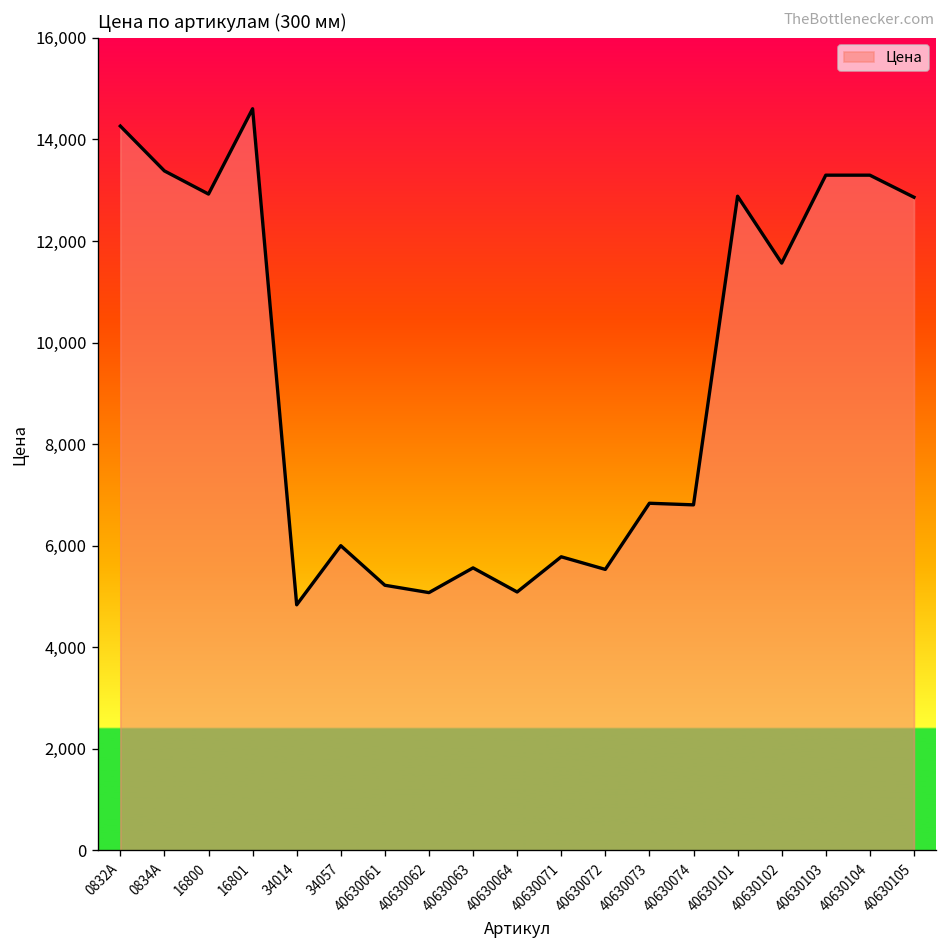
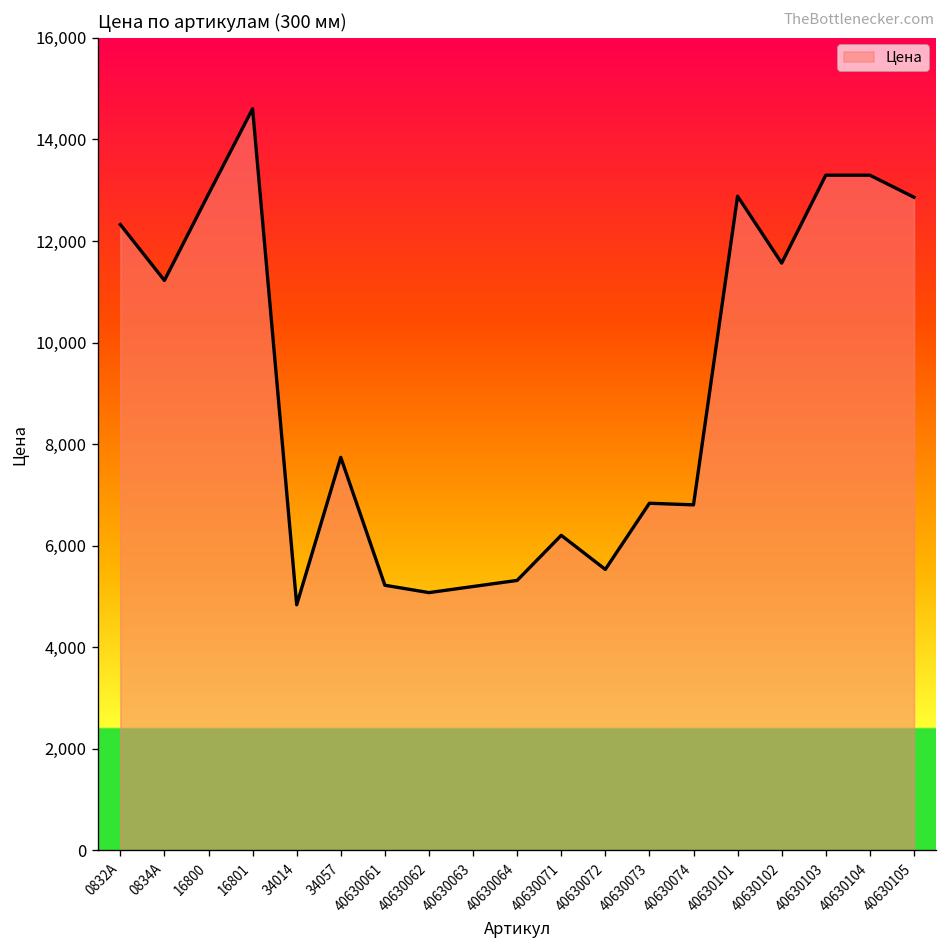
  {
-   "0832A": "14,300",
-   "0834A": "13,400",
+   "0832A": "12,300",
+   "0834A": "11,200",
    "16800": "12,900",
    "16801": "14,600",
    "34014": "4,800",
-   "34057": "6,000",
+   "34057": "7,700",
    "40630061": "5,200",
    "40630062": "5,100",
-   "40630063": "5,600",
-   "40630064": "5,100",
-   "40630071": "5,800",
+   "40630063": "5,200",
+   "40630064": "5,300",
+   "40630071": "6,200",
    "40630072": "5,500",
    "40630073": "6,800",
    "40630074": "6,800",
    "40630101": "12,900",
    "40630102": "11,600",
    "40630103": "13,300",
    "40630104": "13,300",
    "40630105": "12,900"
  }
